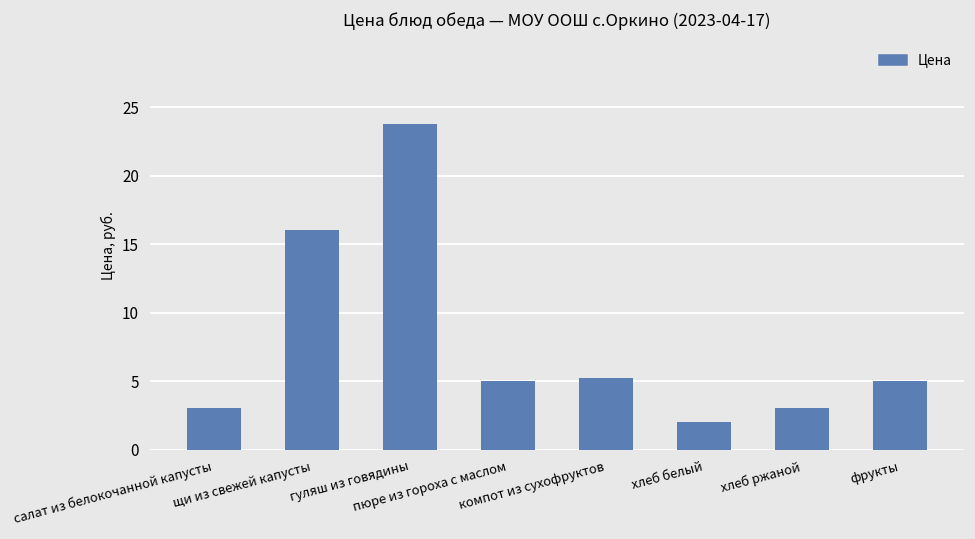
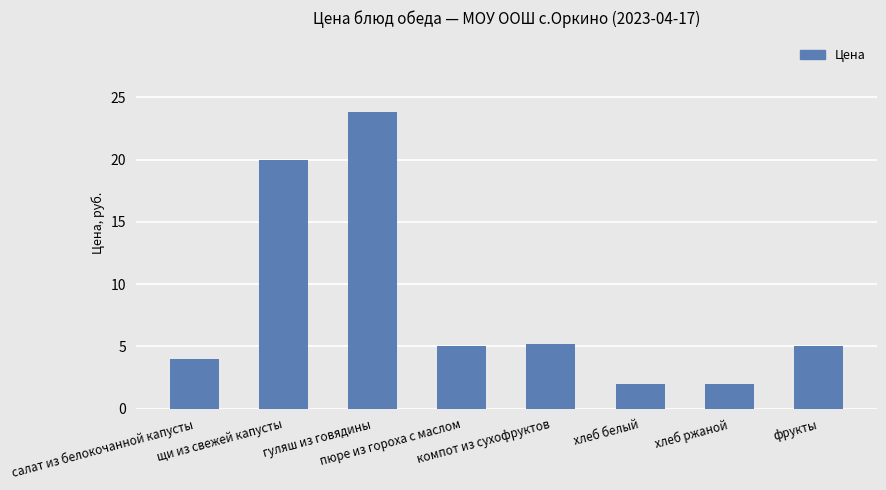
  {
-   "салат из белокочанной капусты": 3,
-   "щи из свежей капусты": 16,
+   "салат из белокочанной капусты": 4,
+   "щи из свежей капусты": 20,
    "гуляш из говядины": 24,
    "пюре из гороха с маслом": 5,
    "компот из сухофруктов": 5,
    "хлеб белый": 2,
-   "хлеб ржаной": 3,
+   "хлеб ржаной": 2,
    "фрукты": 5
  }
